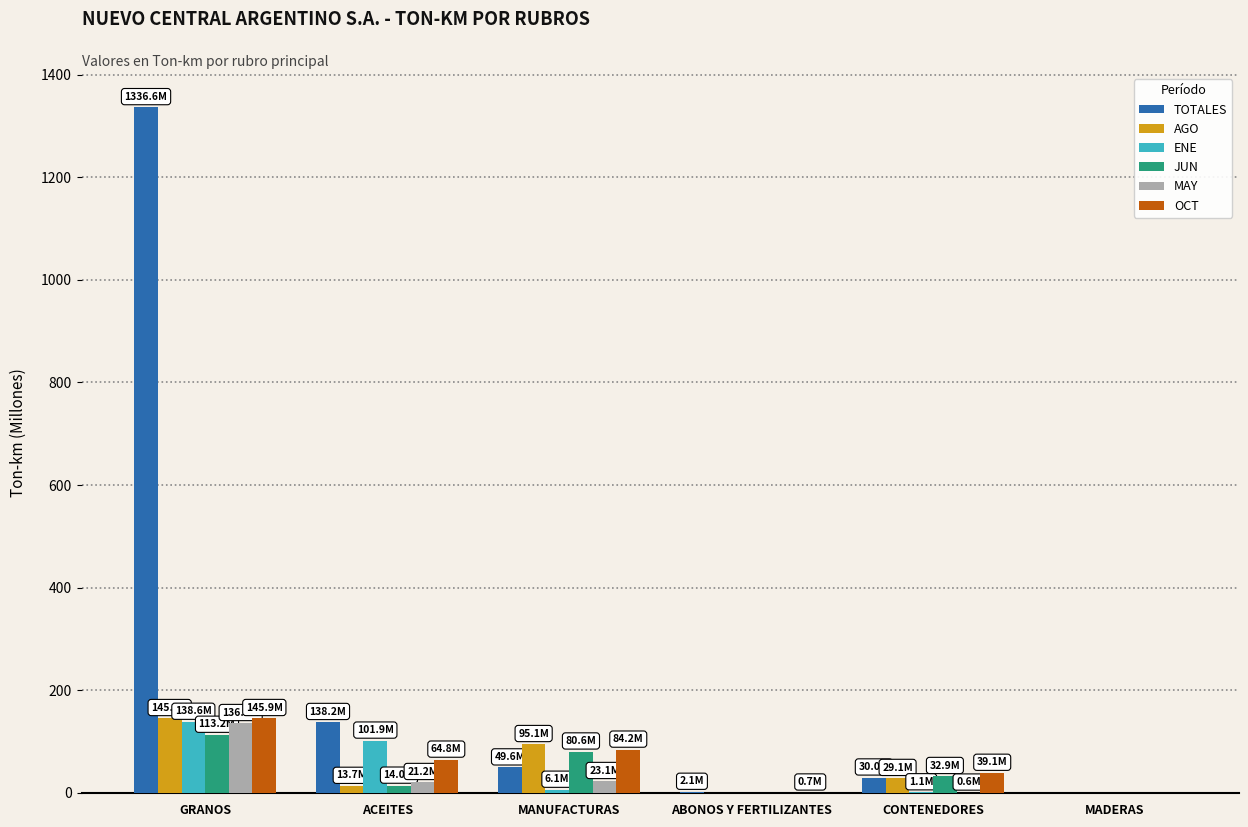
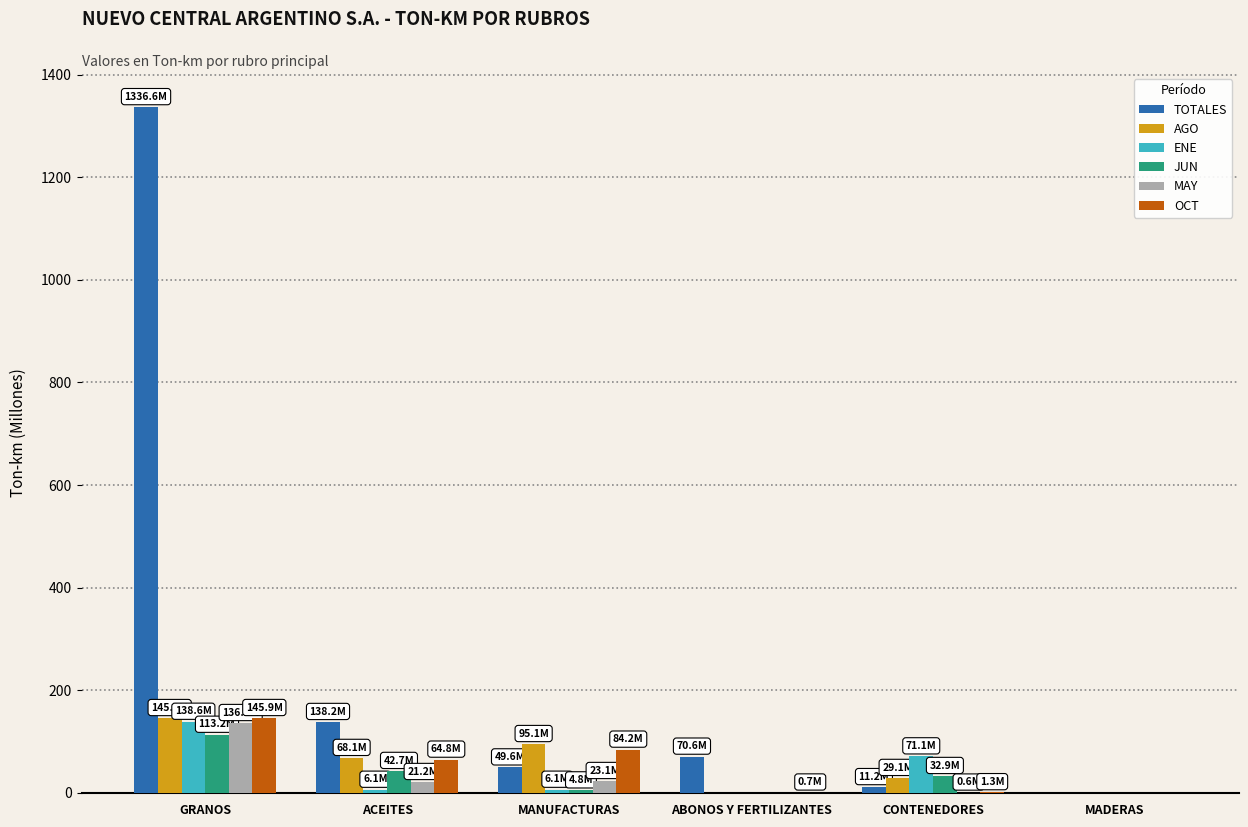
  {
    "TOTALES": {
-     "ABONOS Y FERTILIZANTES": "2.1M",
-     "CONTENEDORES": "30.0M"
+     "ABONOS Y FERTILIZANTES": "70.6M",
+     "CONTENEDORES": "11.2M"
    },
    "AGO": {
-     "ACEITES": "13.7M"
+     "ACEITES": "68.1M"
    },
    "ENE": {
-     "ACEITES": "101.9M",
-     "CONTENEDORES": "1.1M"
+     "ACEITES": "6.1M",
+     "CONTENEDORES": "71.1M"
    },
    "JUN": {
-     "ACEITES": "14.0M",
-     "MANUFACTURAS": "80.6M"
+     "ACEITES": "42.7M",
+     "MANUFACTURAS": "4.8M"
    },
    "MAY": {
      "ABONOS Y FERTILIZANTES": "0",
      "MADERAS": "0"
    },
    "OCT": {
-     "CONTENEDORES": "39.1M"
+     "CONTENEDORES": "1.3M"
    }
  }
